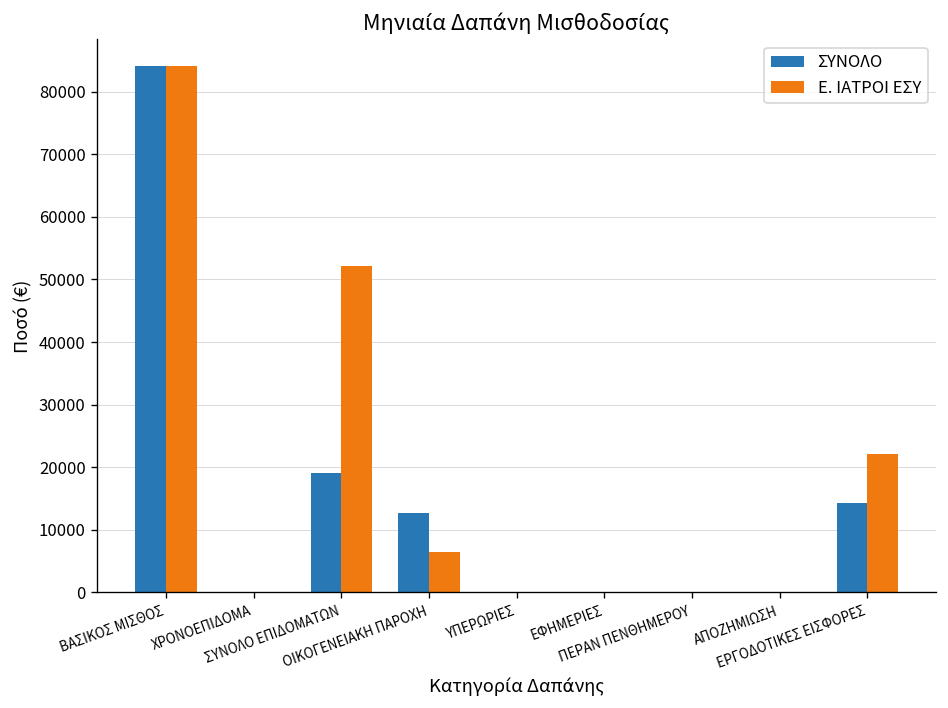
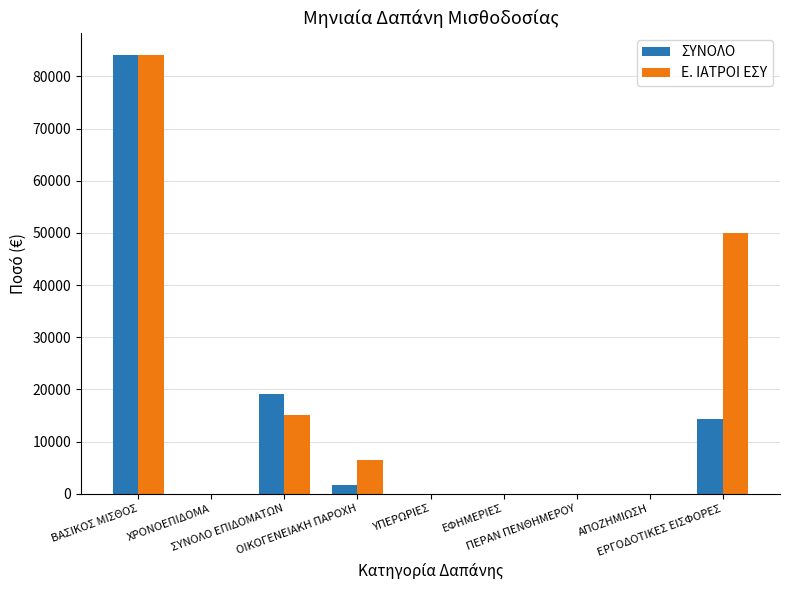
  {
    "ΣΥΝΟΛΟ": {
      "ΒΑΣΙΚΟΣ ΜΙΣΘΟΣ": 84000,
      "ΧΡΟΝΟΕΠΙΔΟΜΑ": 0,
      "ΣΥΝΟΛΟ ΕΠΙΔΟΜΑΤΩΝ": 19000,
-     "ΟΙΚΟΓΕΝΕΙΑΚΗ ΠΑΡΟΧΗ": 13000,
+     "ΟΙΚΟΓΕΝΕΙΑΚΗ ΠΑΡΟΧΗ": 2000,
      "ΥΠΕΡΩΡΙΕΣ": 0,
      "ΕΦΗΜΕΡΙΕΣ": 0,
      "ΠΕΡΑΝ ΠΕΝΘΗΜΕΡΟΥ": 0,
      "ΑΠΟΖΗΜΙΩΣΗ": 0,
      "ΕΡΓΟΔΟΤΙΚΕΣ ΕΙΣΦΟΡΕΣ": 14000
    },
    "Ε. ΙΑΤΡΟΙ ΕΣΥ": {
      "ΒΑΣΙΚΟΣ ΜΙΣΘΟΣ": 84000,
      "ΧΡΟΝΟΕΠΙΔΟΜΑ": 0,
-     "ΣΥΝΟΛΟ ΕΠΙΔΟΜΑΤΩΝ": 52000,
+     "ΣΥΝΟΛΟ ΕΠΙΔΟΜΑΤΩΝ": 15000,
      "ΟΙΚΟΓΕΝΕΙΑΚΗ ΠΑΡΟΧΗ": 7000,
      "ΥΠΕΡΩΡΙΕΣ": 0,
      "ΕΦΗΜΕΡΙΕΣ": 0,
      "ΠΕΡΑΝ ΠΕΝΘΗΜΕΡΟΥ": 0,
      "ΑΠΟΖΗΜΙΩΣΗ": 0,
-     "ΕΡΓΟΔΟΤΙΚΕΣ ΕΙΣΦΟΡΕΣ": 22000
+     "ΕΡΓΟΔΟΤΙΚΕΣ ΕΙΣΦΟΡΕΣ": 50000
    }
  }
